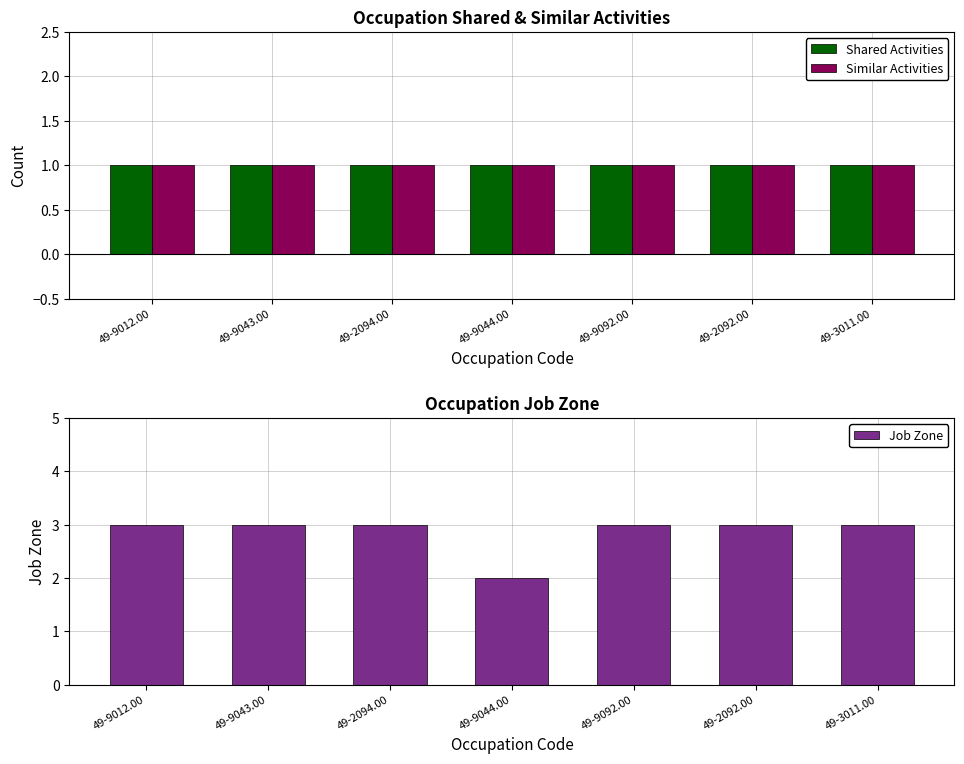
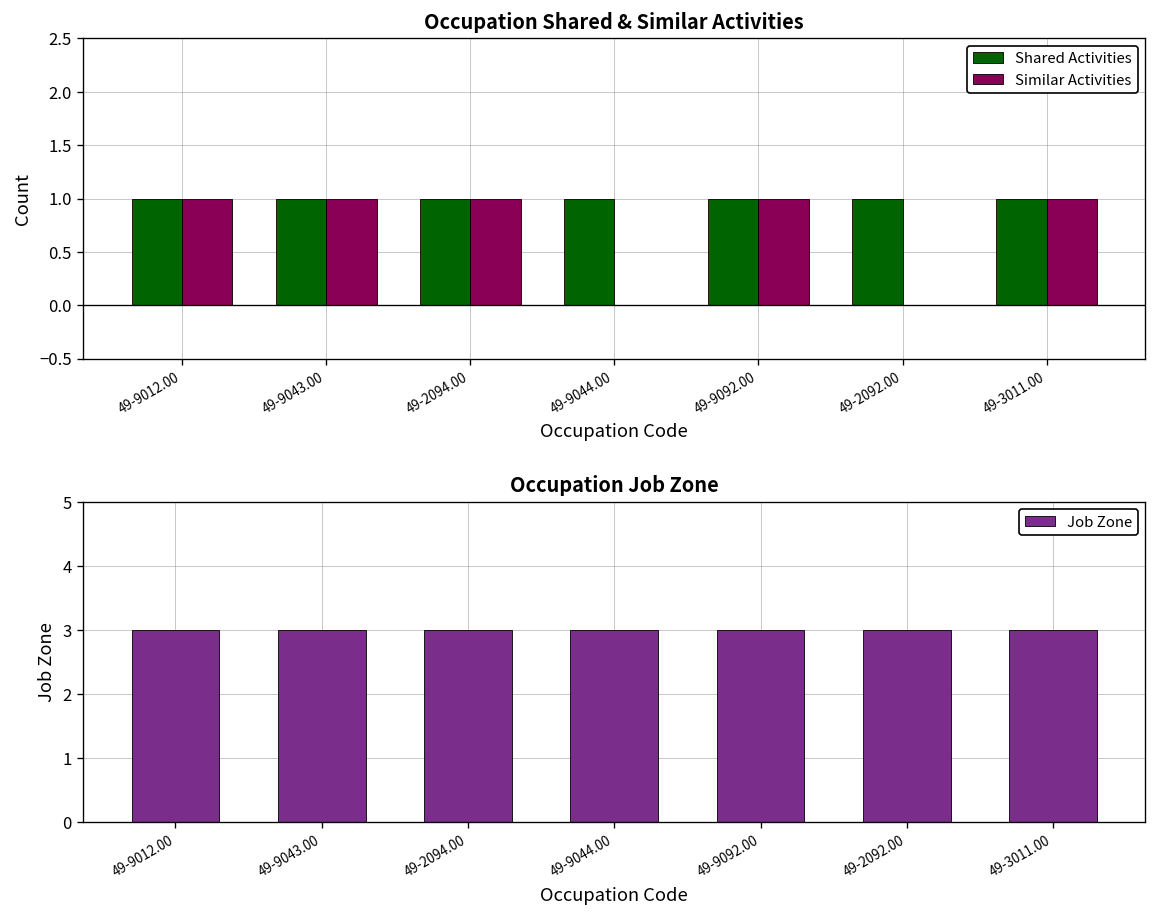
  {
    "Occupation Shared & Similar Activities": {
      "Shared Activities": {
        "49-9012.00": 1,
        "49-9043.00": 1,
        "49-2094.00": 1,
        "49-9044.00": 1,
        "49-9092.00": 1,
        "49-2092.00": 1,
        "49-3011.00": 1
      },
      "Similar Activities": {
        "49-9012.00": 1,
        "49-9043.00": 1,
        "49-2094.00": 1,
-       "49-9044.00": 1,
+       "49-9044.00": 0,
        "49-9092.00": 1,
-       "49-2092.00": 1,
+       "49-2092.00": 0,
        "49-3011.00": 1
      }
    },
    "Occupation Job Zone": {
      "49-9012.00": 3,
      "49-9043.00": 3,
      "49-2094.00": 3,
-     "49-9044.00": 2,
+     "49-9044.00": 3,
      "49-9092.00": 3,
      "49-2092.00": 3,
      "49-3011.00": 3
    }
  }
